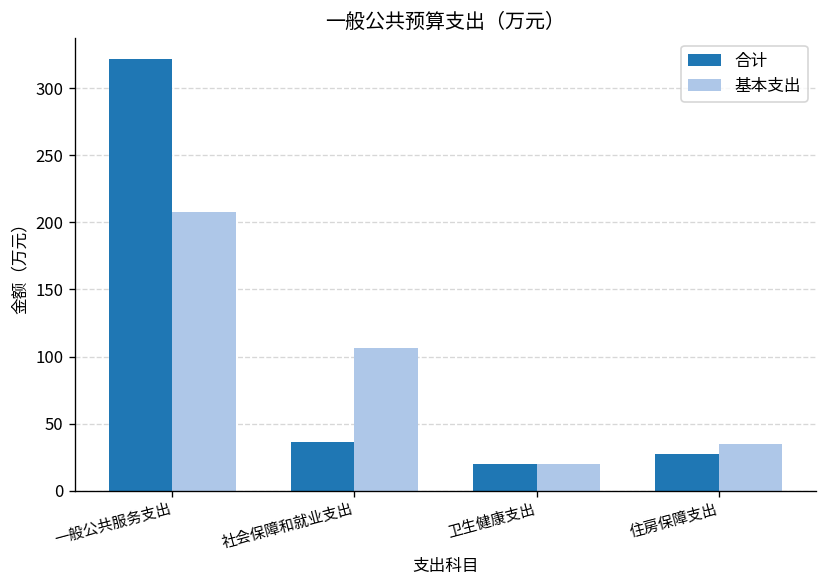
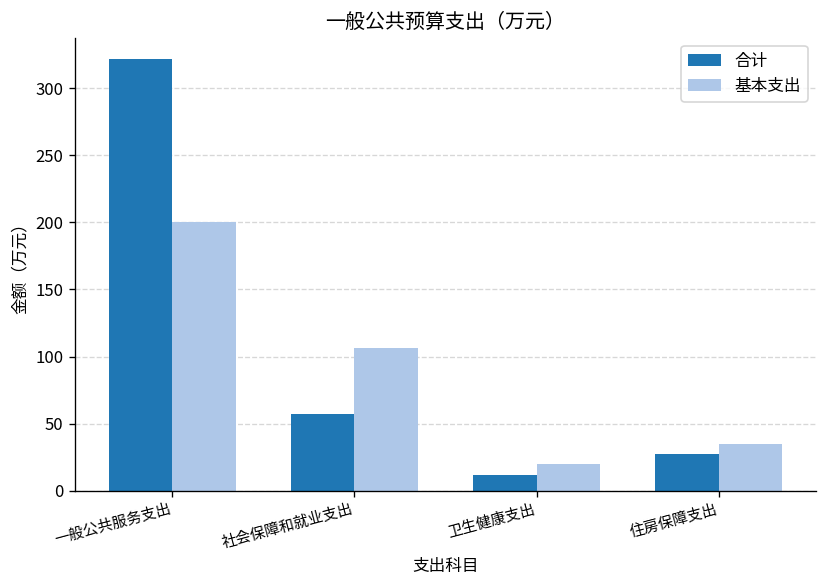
  {
    "合计": {
      "一般公共服务支出": 322,
-     "社会保障和就业支出": 37,
-     "卫生健康支出": 20,
+     "社会保障和就业支出": 57,
+     "卫生健康支出": 12,
      "住房保障支出": 27
    },
    "基本支出": {
-     "一般公共服务支出": 208,
+     "一般公共服务支出": 200,
      "社会保障和就业支出": 107,
      "卫生健康支出": 20,
      "住房保障支出": 35
    }
  }
